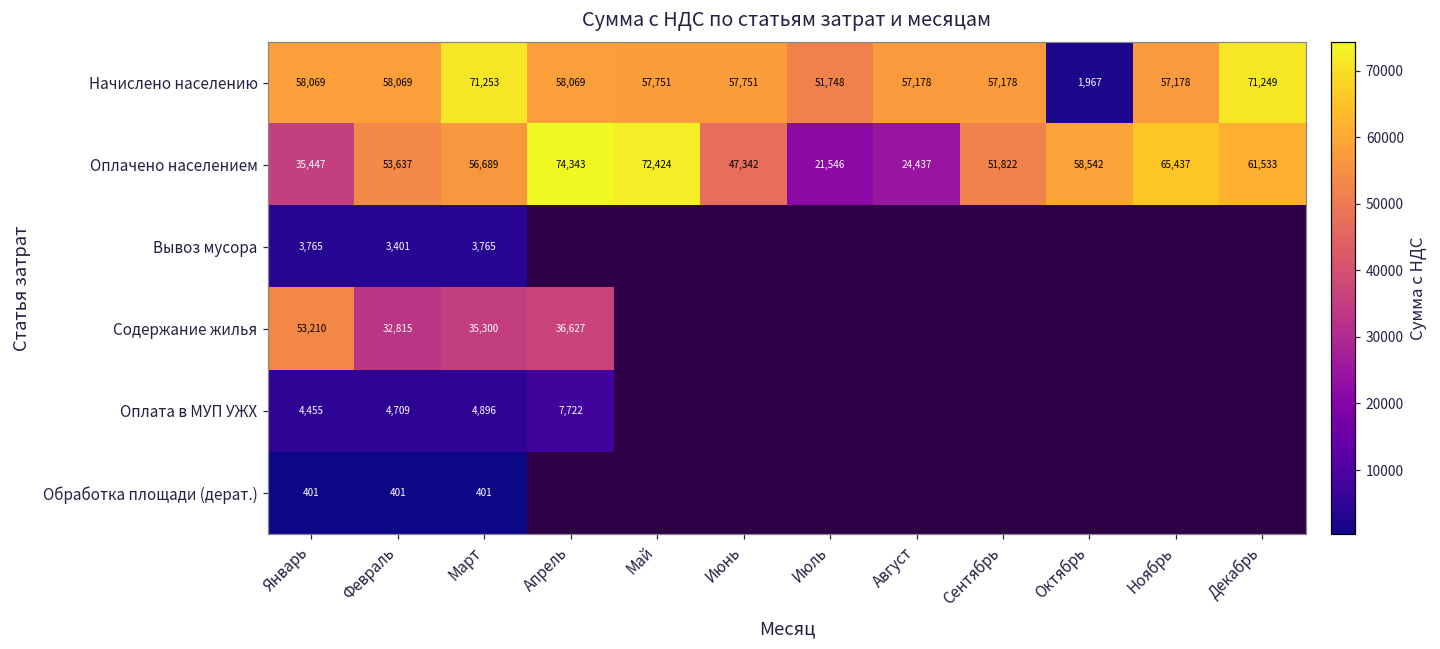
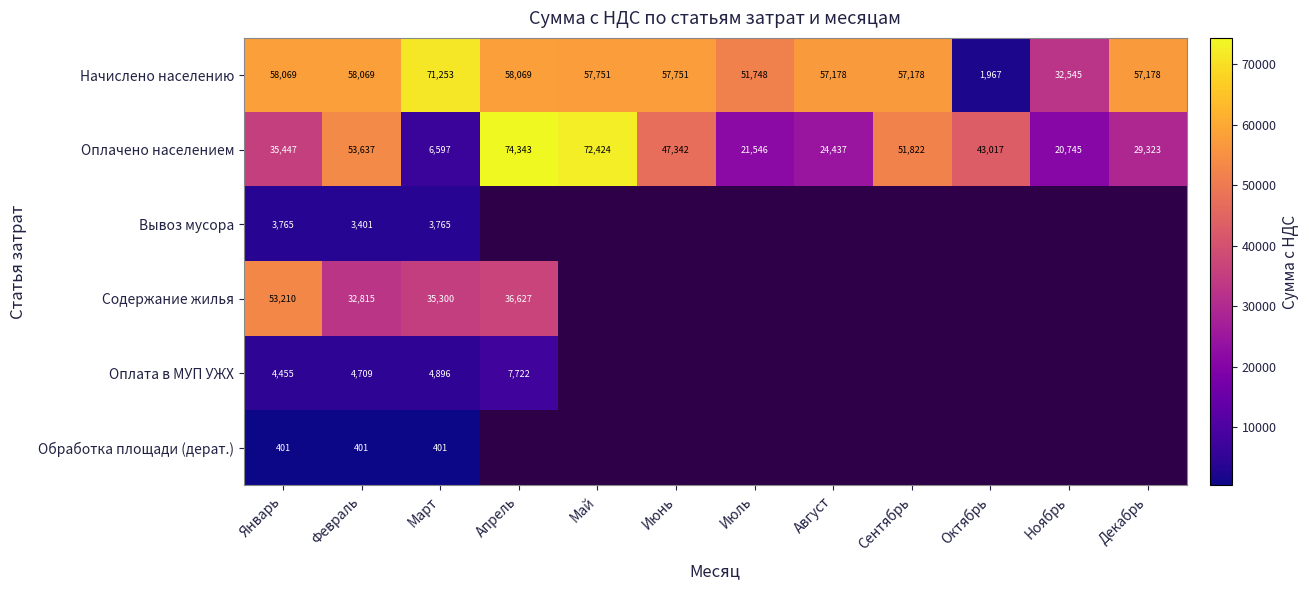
  {
    "Начислено населению": {
      "Январь": "58,069",
      "Февраль": "58,069",
      "Март": "71,253",
      "Апрель": "58,069",
      "Май": "57,751",
      "Июнь": "57,751",
      "Июль": "51,748",
      "Август": "57,178",
      "Сентябрь": "57,178",
      "Октябрь": "1,967",
-     "Ноябрь": "57,178",
-     "Декабрь": "71,249"
+     "Ноябрь": "32,545",
+     "Декабрь": "57,178"
    },
    "Оплачено населением": {
      "Январь": "35,447",
      "Февраль": "53,637",
-     "Март": "56,689",
+     "Март": "6,597",
      "Апрель": "74,343",
      "Май": "72,424",
      "Июнь": "47,342",
      "Июль": "21,546",
      "Август": "24,437",
      "Сентябрь": "51,822",
-     "Октябрь": "58,542",
-     "Ноябрь": "65,437",
-     "Декабрь": "61,533"
+     "Октябрь": "43,017",
+     "Ноябрь": "20,745",
+     "Декабрь": "29,323"
    },
    "Вывоз мусора": {
      "Январь": "3,765",
      "Февраль": "3,401",
      "Март": "3,765"
    },
    "Содержание жилья": {
      "Январь": "53,210",
      "Февраль": "32,815",
      "Март": "35,300",
      "Апрель": "36,627"
    },
    "Оплата в МУП УЖХ": {
      "Январь": "4,455",
      "Февраль": "4,709",
      "Март": "4,896",
      "Апрель": "7,722"
    },
    "Обработка площади (дерат.)": {
      "Январь": "401",
      "Февраль": "401",
      "Март": "401"
    }
  }
